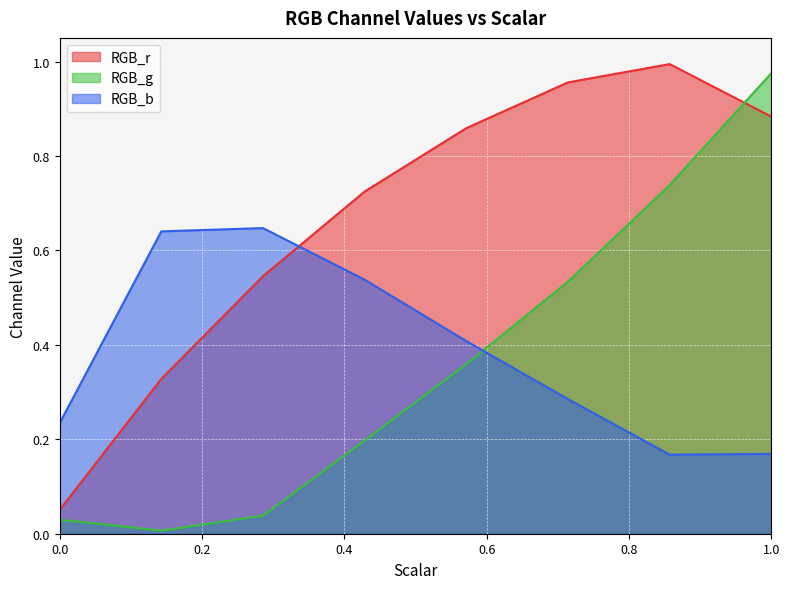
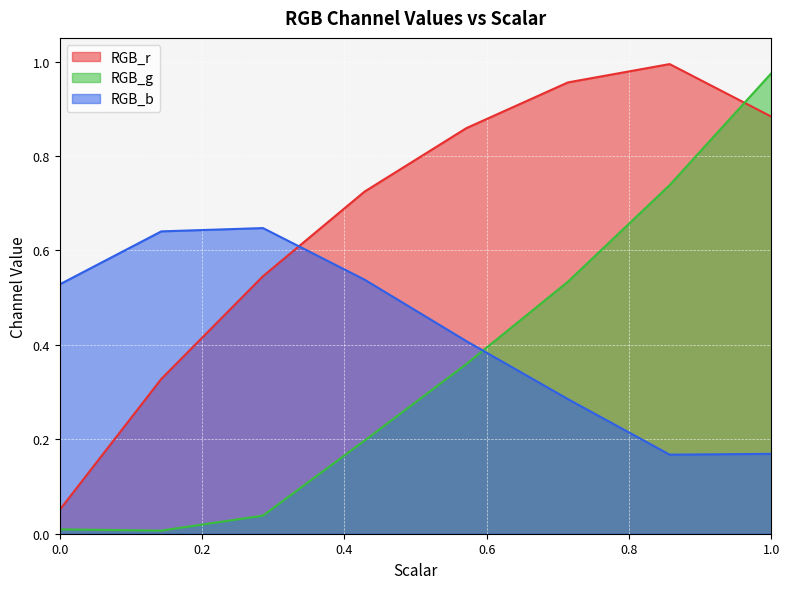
  {
    "RGB_r": {
      "0.0": 0.05,
      "1.0": 0.88
    },
    "RGB_g": {
-     "0.0": 0.03,
+     "0.0": 0.01,
      "1.0": 0.98
    },
    "RGB_b": {
-     "0.0": 0.23,
+     "0.0": 0.53,
      "1.0": 0.17
    }
  }
